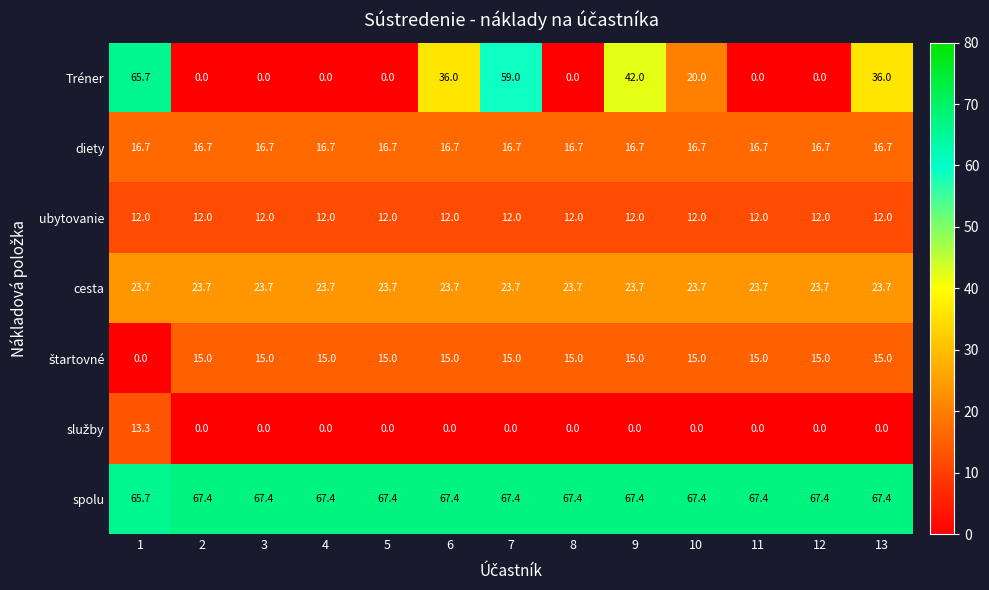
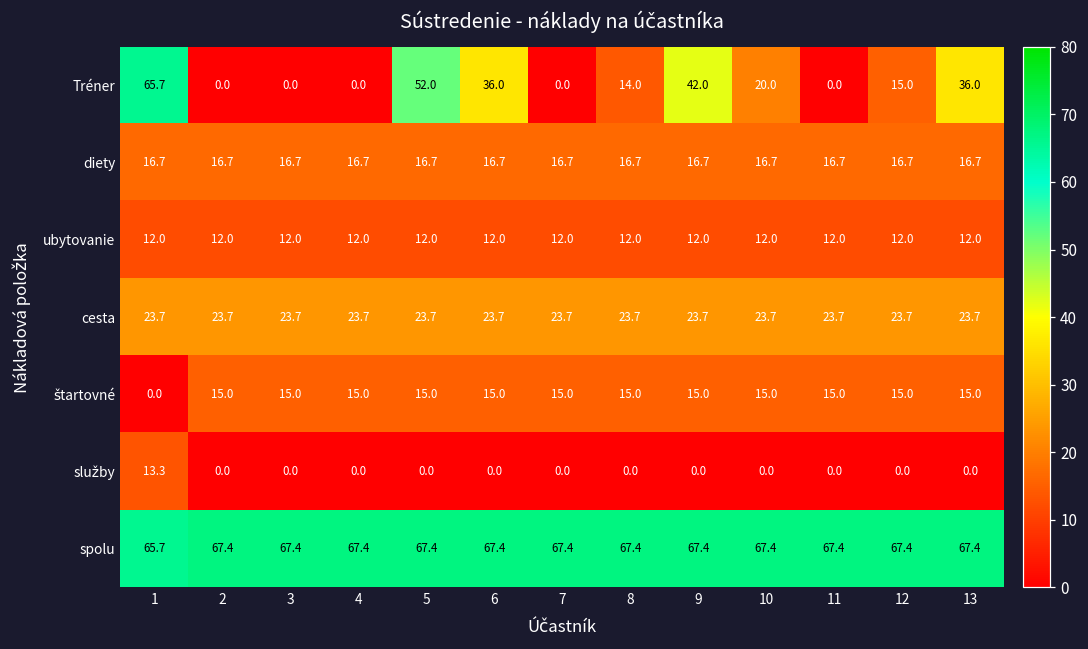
  {
    "Tréner": {
      "1": 65.7,
      "2": 0.0,
      "3": 0.0,
      "4": 0.0,
-     "5": 0.0,
+     "5": 52.0,
      "6": 36.0,
-     "7": 59.0,
-     "8": 0.0,
+     "7": 0.0,
+     "8": 14.0,
      "9": 42.0,
      "10": 20.0,
      "11": 0.0,
-     "12": 0.0,
+     "12": 15.0,
      "13": 36.0
    },
    "diety": {
      "1": 16.7,
      "2": 16.7,
      "3": 16.7,
      "4": 16.7,
      "5": 16.7,
      "6": 16.7,
      "7": 16.7,
      "8": 16.7,
      "9": 16.7,
      "10": 16.7,
      "11": 16.7,
      "12": 16.7,
      "13": 16.7
    },
    "ubytovanie": {
      "1": 12.0,
      "2": 12.0,
      "3": 12.0,
      "4": 12.0,
      "5": 12.0,
      "6": 12.0,
      "7": 12.0,
      "8": 12.0,
      "9": 12.0,
      "10": 12.0,
      "11": 12.0,
      "12": 12.0,
      "13": 12.0
    },
    "cesta": {
      "1": 23.7,
      "2": 23.7,
      "3": 23.7,
      "4": 23.7,
      "5": 23.7,
      "6": 23.7,
      "7": 23.7,
      "8": 23.7,
      "9": 23.7,
      "10": 23.7,
      "11": 23.7,
      "12": 23.7,
      "13": 23.7
    },
    "štartovné": {
      "1": 0.0,
      "2": 15.0,
      "3": 15.0,
      "4": 15.0,
      "5": 15.0,
      "6": 15.0,
      "7": 15.0,
      "8": 15.0,
      "9": 15.0,
      "10": 15.0,
      "11": 15.0,
      "12": 15.0,
      "13": 15.0
    },
    "služby": {
      "1": 13.3,
      "2": 0.0,
      "3": 0.0,
      "4": 0.0,
      "5": 0.0,
      "6": 0.0,
      "7": 0.0,
      "8": 0.0,
      "9": 0.0,
      "10": 0.0,
      "11": 0.0,
      "12": 0.0,
      "13": 0.0
    },
    "spolu": {
      "1": 65.7,
      "2": 67.4,
      "3": 67.4,
      "4": 67.4,
      "5": 67.4,
      "6": 67.4,
      "7": 67.4,
      "8": 67.4,
      "9": 67.4,
      "10": 67.4,
      "11": 67.4,
      "12": 67.4,
      "13": 67.4
    }
  }
